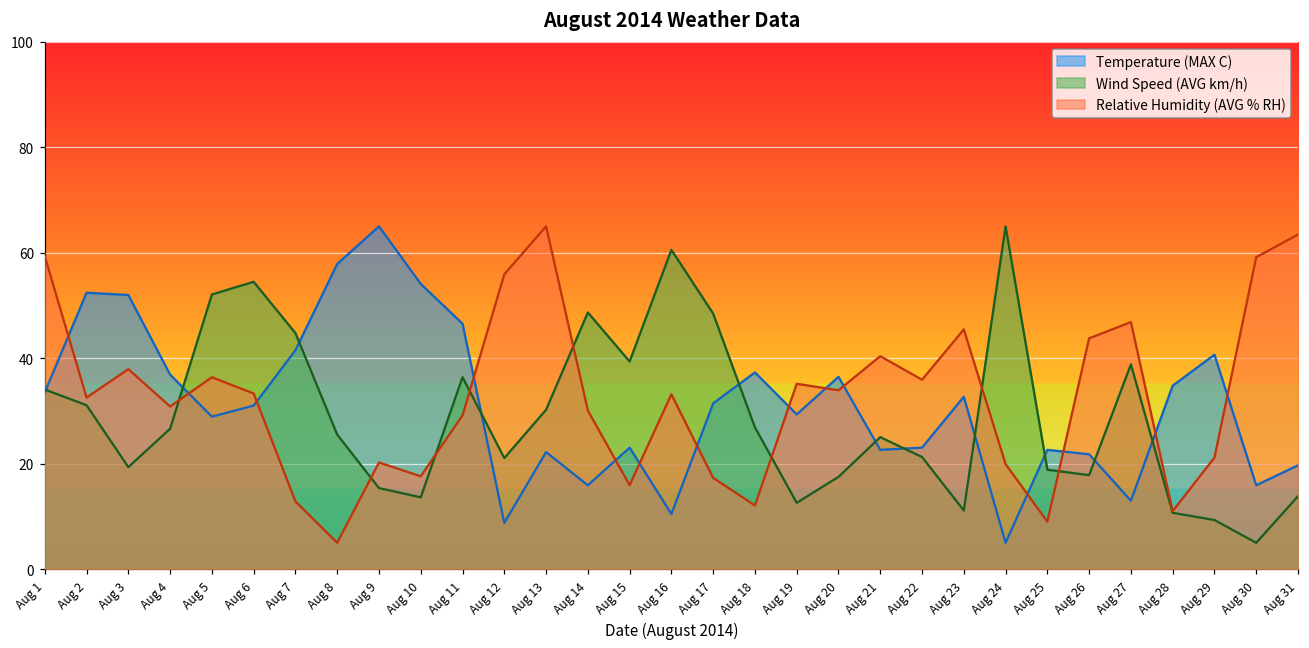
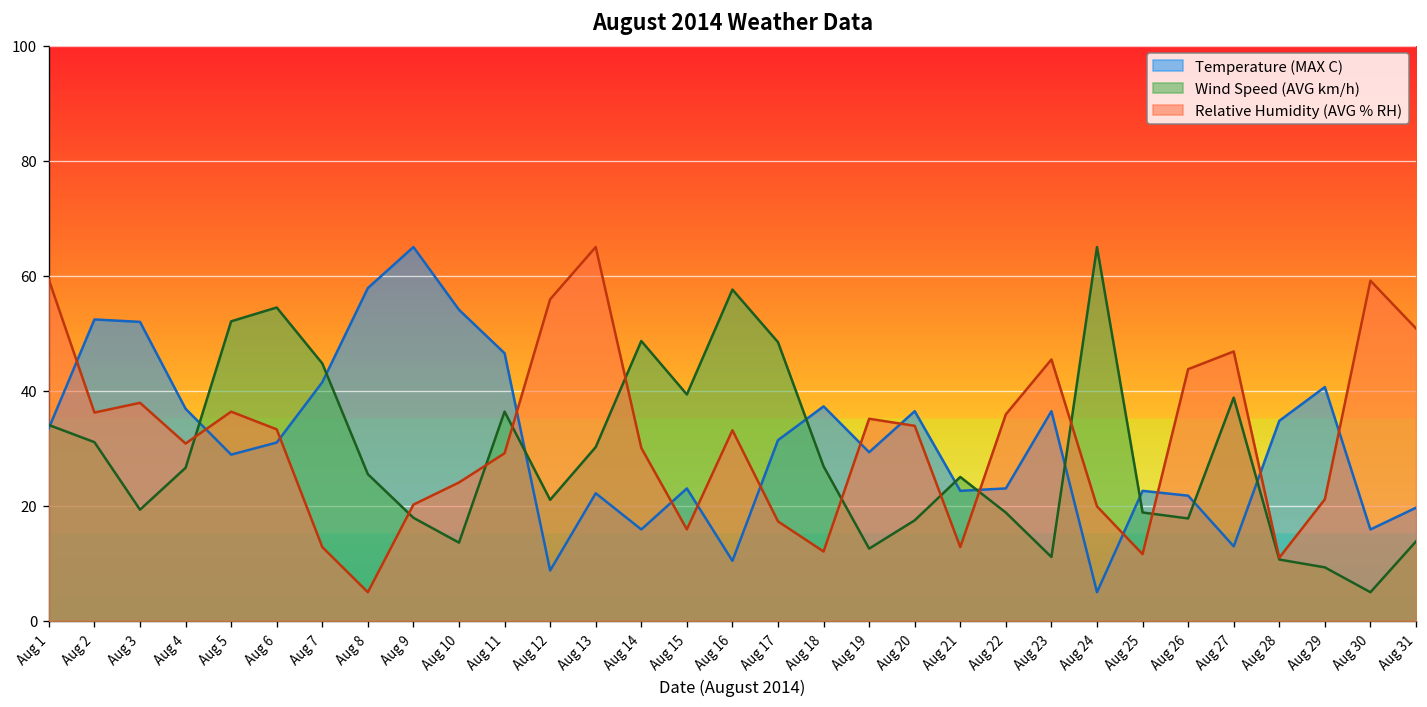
  {
    "Temperature (MAX C)": {
      "Aug 1": 34,
      "Aug 2": 52,
      "Aug 3": 52,
      "Aug 4": 37,
      "Aug 5": 29,
      "Aug 6": 31,
      "Aug 7": 42,
      "Aug 8": 58,
      "Aug 9": 65,
      "Aug 10": 54,
      "Aug 11": 47,
      "Aug 12": 9,
      "Aug 13": 22,
      "Aug 14": 16,
      "Aug 15": 23,
      "Aug 16": 10,
      "Aug 17": 31,
      "Aug 18": 37,
      "Aug 19": 29,
      "Aug 20": 36,
      "Aug 21": 23,
      "Aug 22": 23,
-     "Aug 23": 33,
+     "Aug 23": 36,
      "Aug 24": 5,
      "Aug 25": 23,
      "Aug 26": 22,
      "Aug 27": 13,
      "Aug 28": 35,
      "Aug 29": 41,
      "Aug 30": 16,
      "Aug 31": 20
    },
    "Wind Speed (AVG km/h)": {
      "Aug 1": 34,
      "Aug 2": 31,
      "Aug 3": 19,
      "Aug 4": 27,
      "Aug 5": 52,
      "Aug 6": 54,
      "Aug 7": 45,
      "Aug 8": 26,
-     "Aug 9": 15,
+     "Aug 9": 18,
      "Aug 10": 14,
      "Aug 11": 36,
      "Aug 12": 21,
      "Aug 13": 30,
      "Aug 14": 49,
      "Aug 15": 39,
-     "Aug 16": 61,
+     "Aug 16": 58,
      "Aug 17": 48,
      "Aug 18": 27,
      "Aug 19": 13,
      "Aug 20": 17,
      "Aug 21": 25,
-     "Aug 22": 21,
+     "Aug 22": 19,
      "Aug 23": 11,
      "Aug 24": 65,
      "Aug 25": 19,
      "Aug 26": 18,
      "Aug 27": 39,
      "Aug 29": 9,
      "Aug 30": 5,
      "Aug 31": 14
    },
    "Relative Humidity (AVG % RH)": {
      "Aug 1": 59,
-     "Aug 2": 33,
+     "Aug 2": 36,
      "Aug 3": 38,
      "Aug 4": 31,
      "Aug 5": 36,
      "Aug 6": 33,
      "Aug 7": 13,
      "Aug 8": 5,
      "Aug 9": 20,
-     "Aug 10": 18,
+     "Aug 10": 24,
      "Aug 11": 29,
      "Aug 12": 56,
      "Aug 13": 65,
      "Aug 14": 30,
      "Aug 15": 16,
      "Aug 16": 33,
      "Aug 17": 17,
      "Aug 18": 12,
      "Aug 19": 35,
      "Aug 20": 34,
-     "Aug 21": 40,
+     "Aug 21": 13,
      "Aug 22": 36,
      "Aug 23": 45,
      "Aug 24": 20,
-     "Aug 25": 9,
+     "Aug 25": 12,
      "Aug 26": 44,
      "Aug 27": 47,
      "Aug 29": 21,
      "Aug 30": 59,
-     "Aug 31": 63
+     "Aug 31": 51
    }
  }
